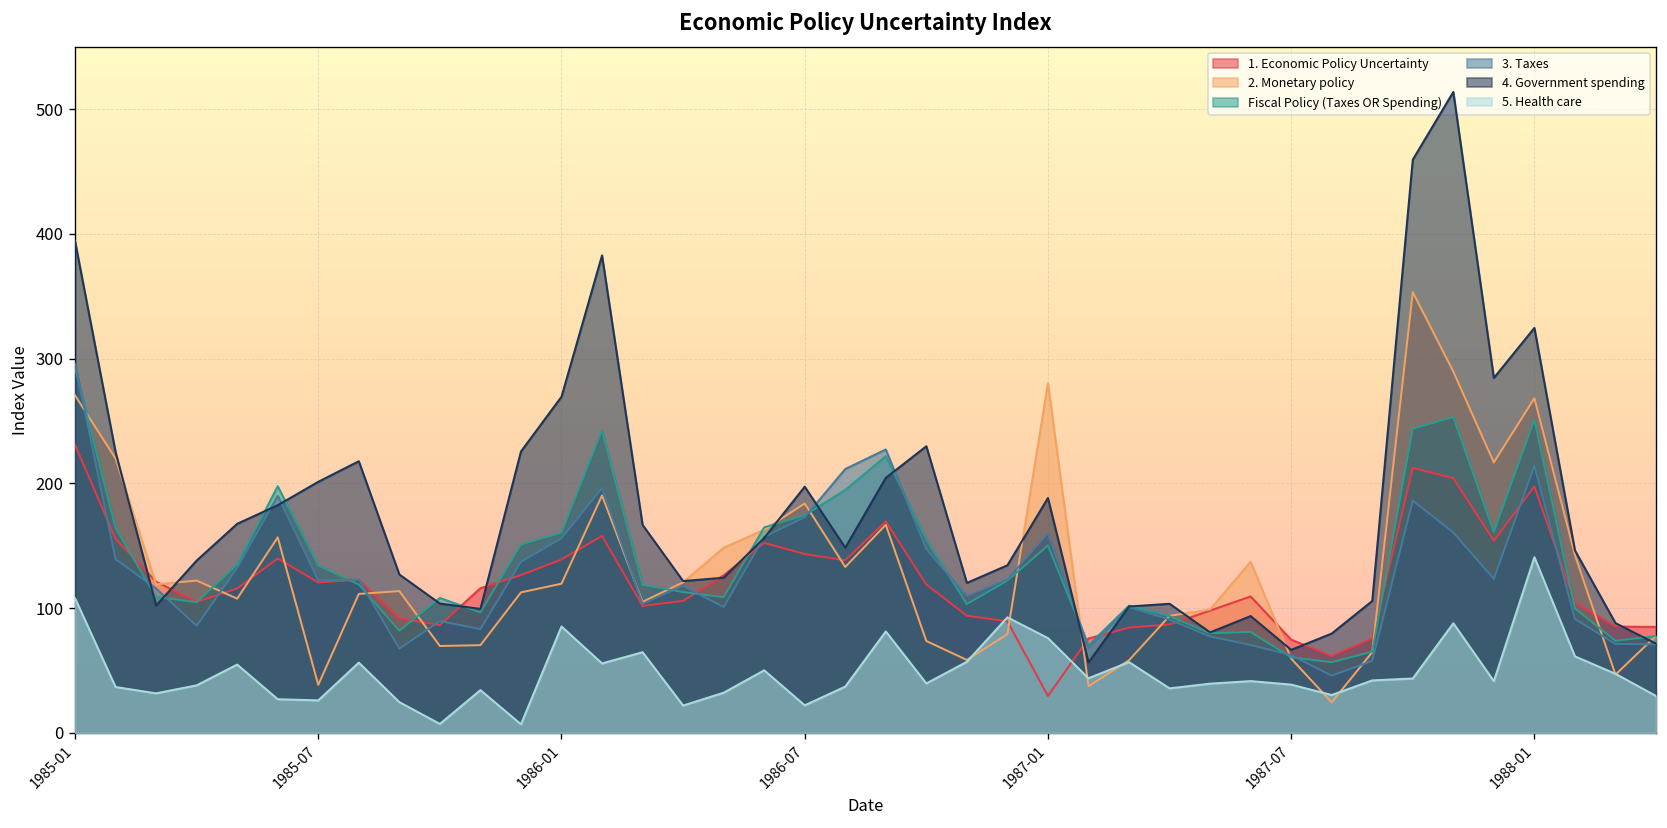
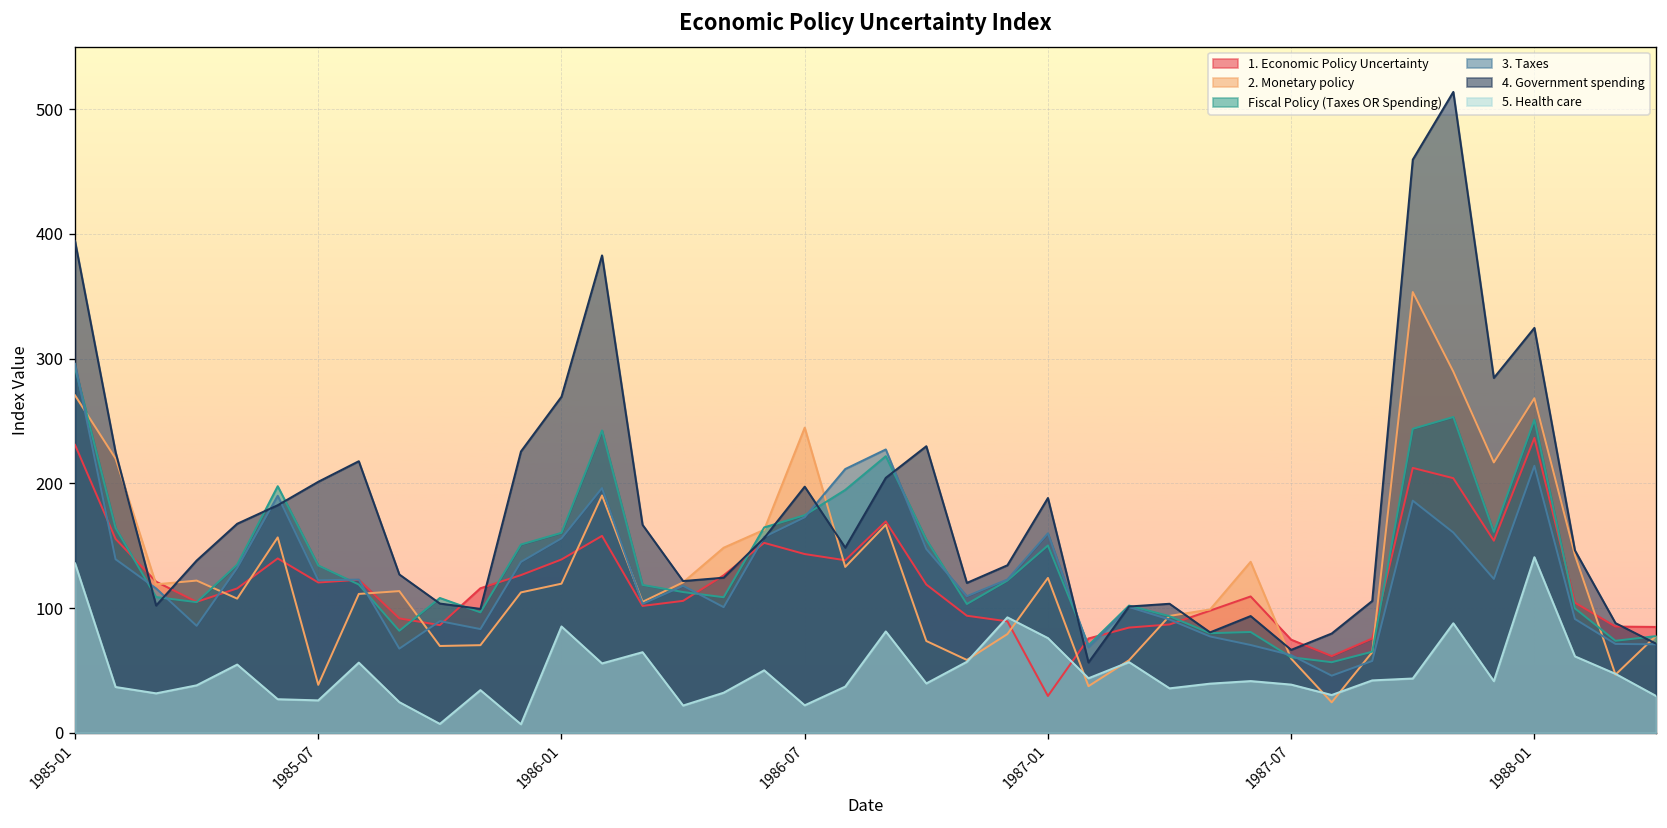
  {
    "1. Economic Policy Uncertainty": {
      "1985-01": 231,
      "1986-01": 139,
      "1986-07": 143,
      "1987-01": 30,
      "1987-07": 75,
-     "1988-01": 198
+     "1988-01": 236
    },
    "2. Monetary policy": {
      "1985-01": 270,
      "1985-07": 38,
      "1986-01": 120,
-     "1986-07": 184,
-     "1987-01": 280,
+     "1986-07": 245,
+     "1987-01": 124,
      "1988-01": 268
    },
    "4. Government spending": {
      "1985-01": 394,
      "1985-07": 201,
      "1986-01": 269,
      "1986-07": 197,
      "1987-01": 188,
      "1987-07": 66,
      "1988-01": 325
    },
    "5. Health care": {
-     "1985-01": 108,
+     "1985-01": 136,
      "1985-07": 26,
      "1986-01": 85,
      "1986-07": 22,
      "1987-01": 76,
      "1987-07": 39,
      "1988-01": 141
    }
  }
